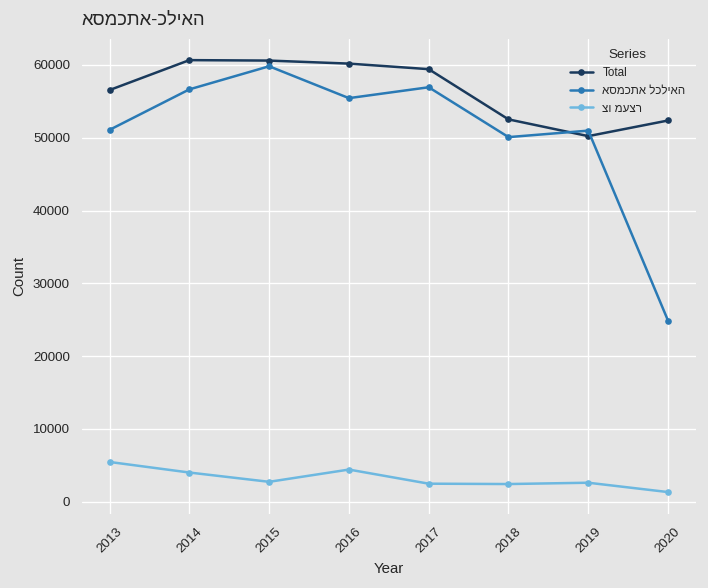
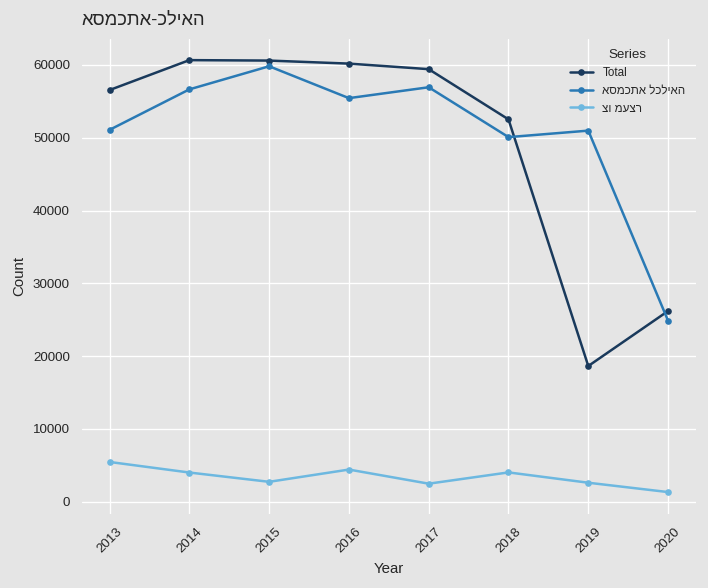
  {
    "Total": {
      "2013": 57000,
      "2014": 61000,
      "2015": 61000,
      "2016": 60000,
      "2017": 59000,
      "2018": 53000,
-     "2019": 50000,
-     "2020": 52000
+     "2019": 19000,
+     "2020": 26000
    },
    "אסמכתא לכליאה": {
      "2013": 51000,
      "2014": 57000,
      "2015": 60000,
      "2016": 55000,
      "2017": 57000,
      "2018": 50000,
      "2019": 51000,
      "2020": 25000
    },
    "צו מעצר": {
      "2013": 5000,
      "2014": 4000,
      "2015": 3000,
      "2016": 4000,
      "2017": 2000,
-     "2018": 2000,
+     "2018": 4000,
      "2019": 3000,
      "2020": 1000
    }
  }
